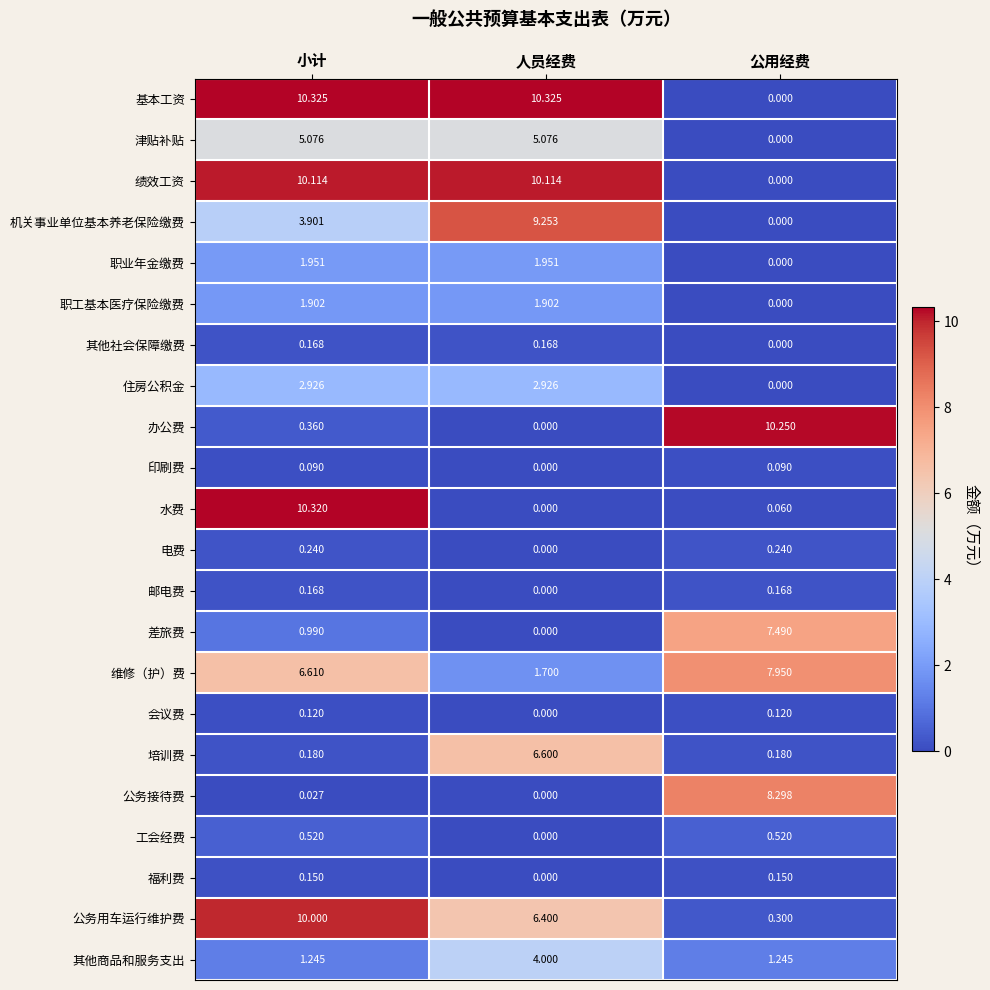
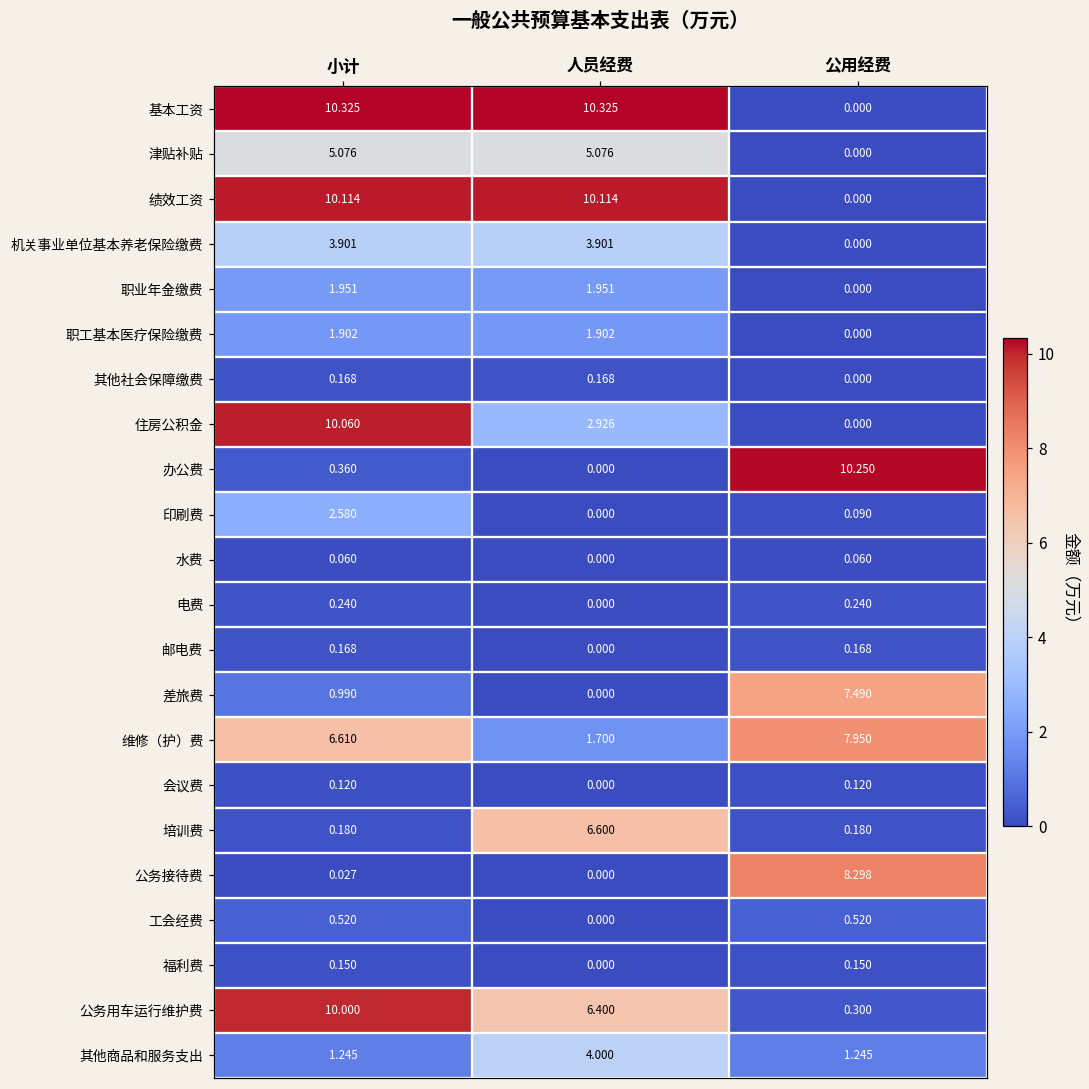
  {
    "基本工资": {
      "小计": 10.325,
      "人员经费": 10.325,
      "公用经费": 0.000
    },
    "津贴补贴": {
      "小计": 5.076,
      "人员经费": 5.076,
      "公用经费": 0.000
    },
    "绩效工资": {
      "小计": 10.114,
      "人员经费": 10.114,
      "公用经费": 0.000
    },
    "机关事业单位基本养老保险缴费": {
      "小计": 3.901,
-     "人员经费": 9.253,
+     "人员经费": 3.901,
      "公用经费": 0.000
    },
    "职业年金缴费": {
      "小计": 1.951,
      "人员经费": 1.951,
      "公用经费": 0.000
    },
    "职工基本医疗保险缴费": {
      "小计": 1.902,
      "人员经费": 1.902,
      "公用经费": 0.000
    },
    "其他社会保障缴费": {
      "小计": 0.168,
      "人员经费": 0.168,
      "公用经费": 0.000
    },
    "住房公积金": {
-     "小计": 2.926,
+     "小计": 10.060,
      "人员经费": 2.926,
      "公用经费": 0.000
    },
    "办公费": {
      "小计": 0.360,
      "人员经费": 0.000,
      "公用经费": 10.250
    },
    "印刷费": {
-     "小计": 0.090,
+     "小计": 2.580,
      "人员经费": 0.000,
      "公用经费": 0.090
    },
    "水费": {
-     "小计": 10.320,
+     "小计": 0.060,
      "人员经费": 0.000,
      "公用经费": 0.060
    },
    "电费": {
      "小计": 0.240,
      "人员经费": 0.000,
      "公用经费": 0.240
    },
    "邮电费": {
      "小计": 0.168,
      "人员经费": 0.000,
      "公用经费": 0.168
    },
    "差旅费": {
      "小计": 0.990,
      "人员经费": 0.000,
      "公用经费": 7.490
    },
    "维修（护）费": {
      "小计": 6.610,
      "人员经费": 1.700,
      "公用经费": 7.950
    },
    "会议费": {
      "小计": 0.120,
      "人员经费": 0.000,
      "公用经费": 0.120
    },
    "培训费": {
      "小计": 0.180,
      "人员经费": 6.600,
      "公用经费": 0.180
    },
    "公务接待费": {
      "小计": 0.027,
      "人员经费": 0.000,
      "公用经费": 8.298
    },
    "工会经费": {
      "小计": 0.520,
      "人员经费": 0.000,
      "公用经费": 0.520
    },
    "福利费": {
      "小计": 0.150,
      "人员经费": 0.000,
      "公用经费": 0.150
    },
    "公务用车运行维护费": {
      "小计": 10.000,
      "人员经费": 6.400,
      "公用经费": 0.300
    },
    "其他商品和服务支出": {
      "小计": 1.245,
      "人员经费": 4.000,
      "公用经费": 1.245
    }
  }
